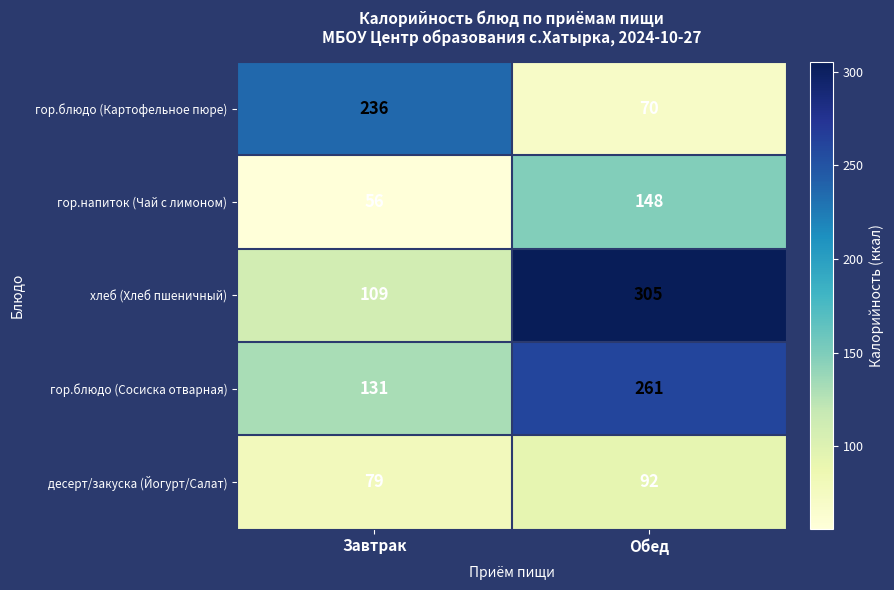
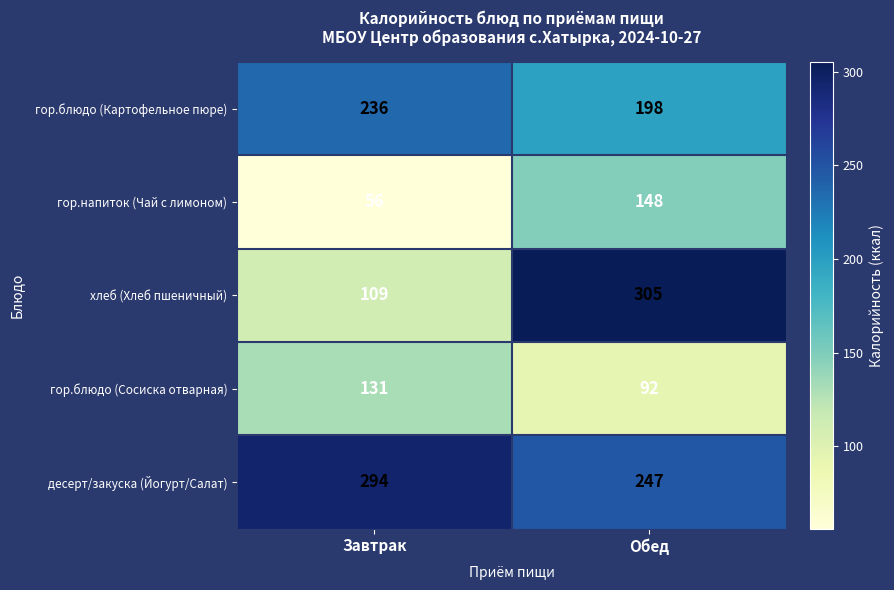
  {
    "гор.блюдо (Картофельное пюре)": {
      "Завтрак": 236,
-     "Обед": 70
+     "Обед": 198
    },
    "гор.напиток (Чай с лимоном)": {
      "Обед": 148
    },
    "хлеб (Хлеб пшеничный)": {
      "Завтрак": 109,
      "Обед": 305
    },
    "гор.блюдо (Сосиска отварная)": {
      "Завтрак": 131,
-     "Обед": 261
+     "Обед": 92
    },
    "десерт/закуска (Йогурт/Салат)": {
-     "Завтрак": 79,
-     "Обед": 92
+     "Завтрак": 294,
+     "Обед": 247
    }
  }
